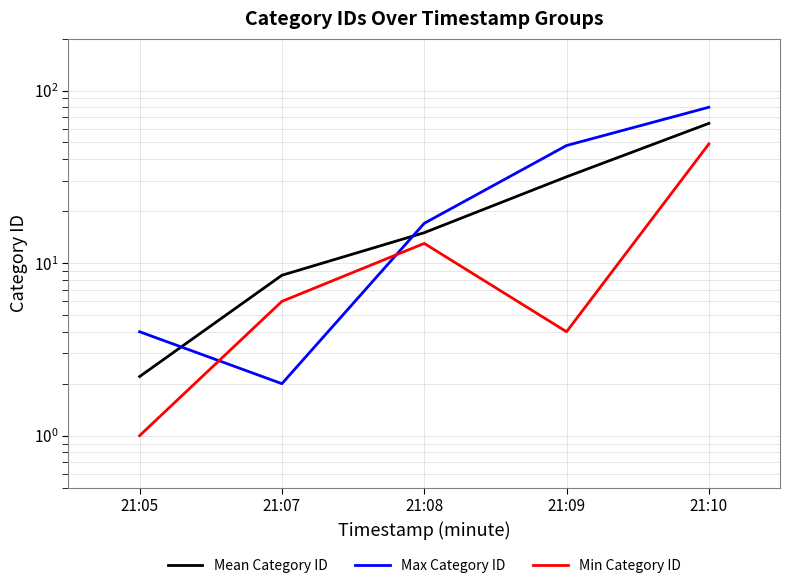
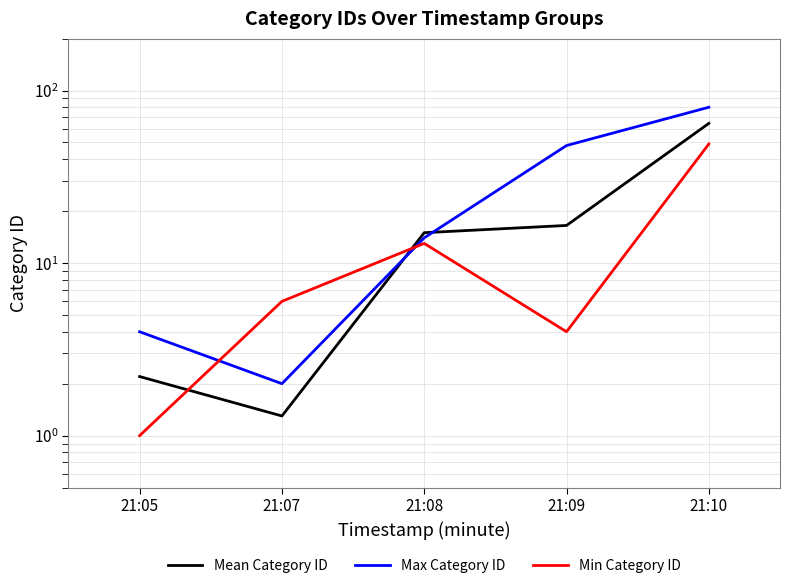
  {
    "Mean Category ID": {
      "21:05": 2.2,
-     "21:07": 9,
+     "21:07": 1.3,
      "21:08": 15,
-     "21:09": 32,
+     "21:09": 17,
      "21:10": 65
    },
    "Max Category ID": {
      "21:05": 4,
      "21:07": 2,
-     "21:08": 17,
+     "21:08": 14,
      "21:09": 48,
      "21:10": 80
    },
    "Min Category ID": {
      "21:05": 1.0,
      "21:07": 6.0,
      "21:08": 13,
      "21:09": 4.0,
      "21:10": 49
    }
  }
